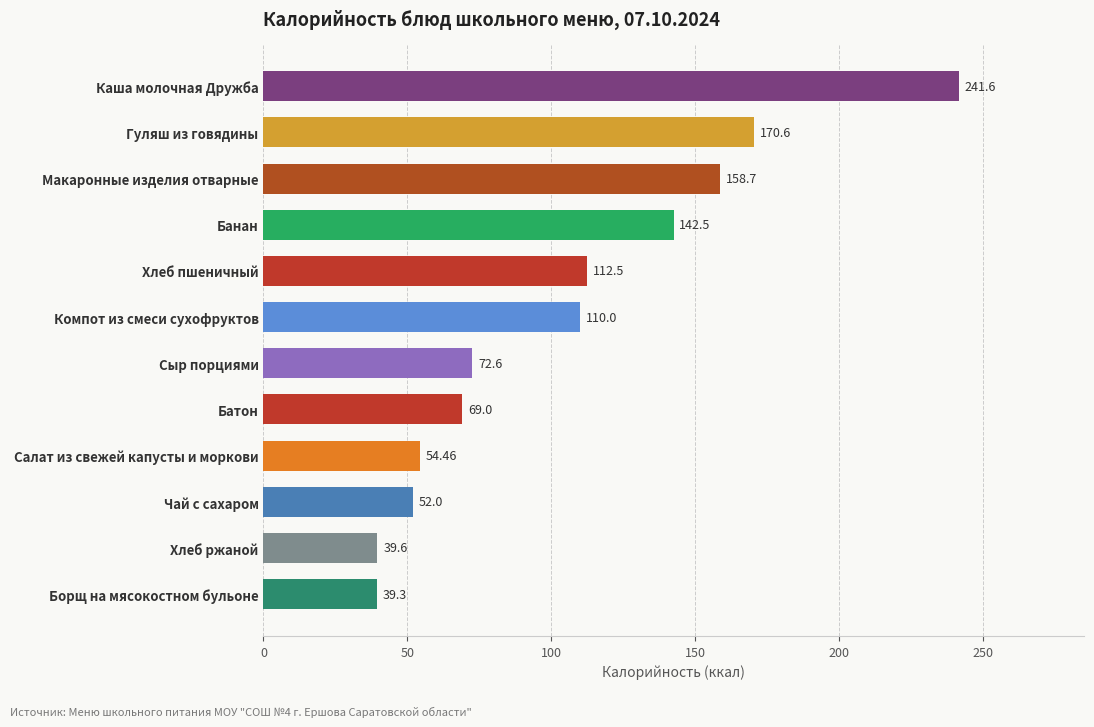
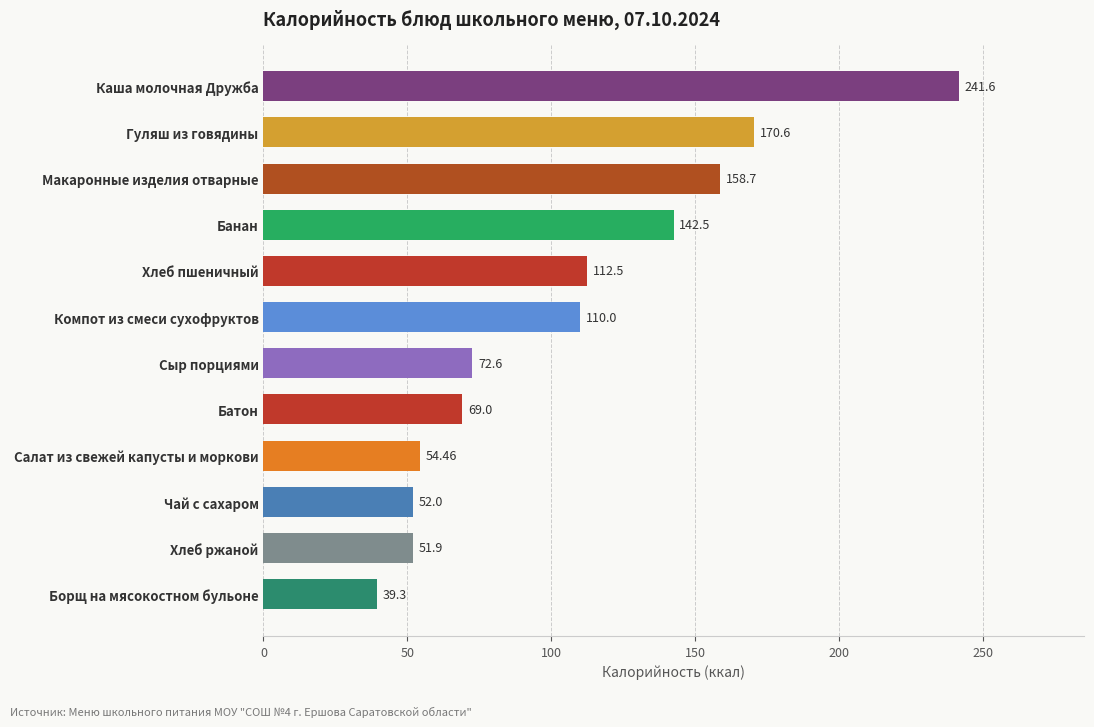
  {
    "Каша молочная Дружба": 241.6,
    "Гуляш из говядины": 170.6,
    "Макаронные изделия отварные": 158.7,
    "Банан": 142.5,
    "Хлеб пшеничный": 112.5,
    "Компот из смеси сухофруктов": 110.0,
    "Сыр порциями": 72.6,
    "Батон": 69.0,
    "Салат из свежей капусты и моркови": 54.46,
    "Чай с сахаром": 52.0,
-   "Хлеб ржаной": 39.6,
+   "Хлеб ржаной": 51.9,
    "Борщ на мясокостном бульоне": 39.3
  }
